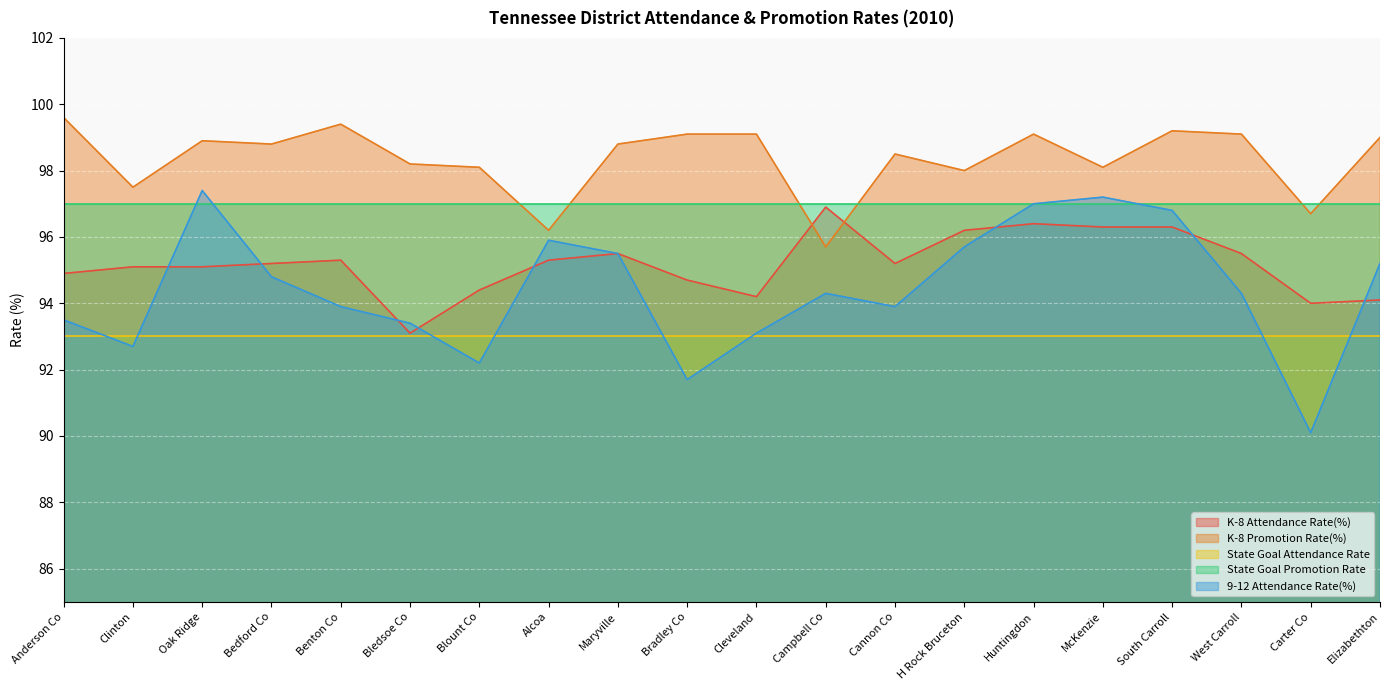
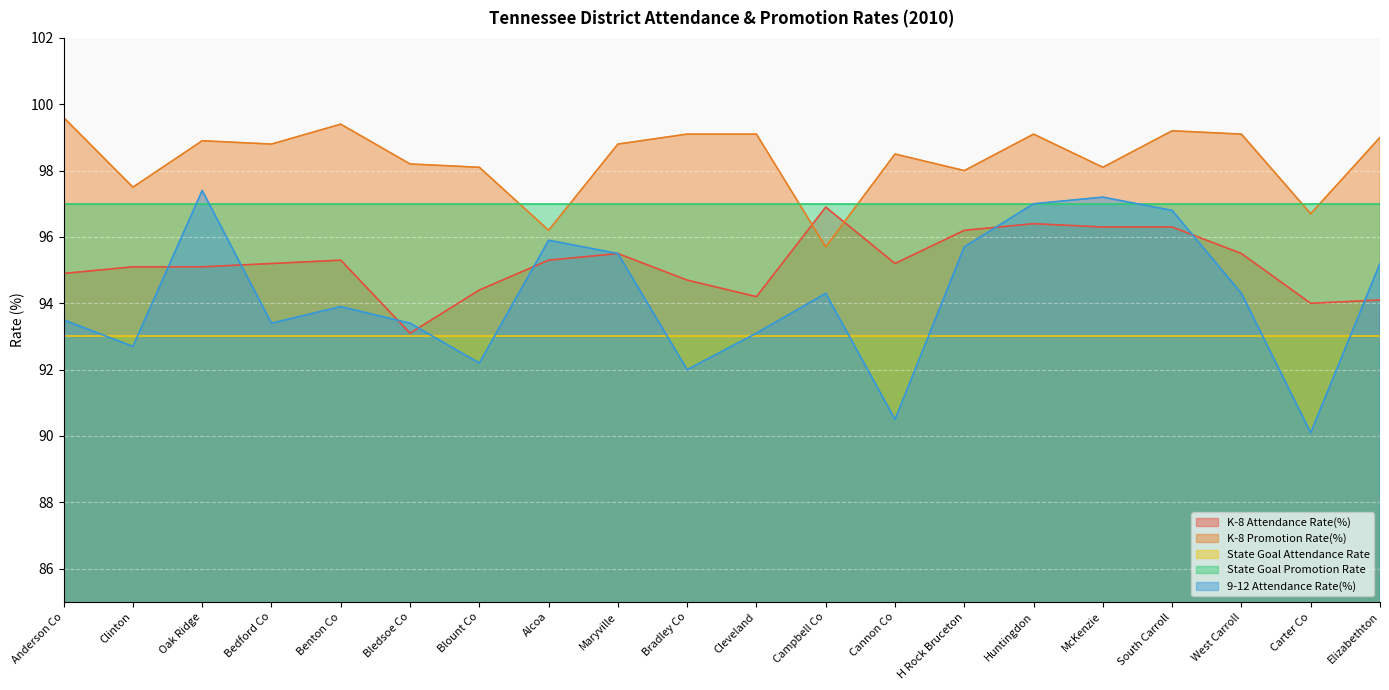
  {
    "State Goal Promotion Rate": {
      "Anderson Co": 97.0,
      "Clinton": 97.0,
      "Oak Ridge": 97.0,
      "Bedford Co": 97.0,
      "Benton Co": 97.0,
      "Bledsoe Co": 97.0,
      "Blount Co": 97.0,
      "Alcoa": 97.0,
      "Maryville": 97.0,
      "Bradley Co": 97.0,
      "Cleveland": 97.0,
      "Campbell Co": 97.0,
      "Cannon Co": 97.0,
      "H Rock Bruceton": 97.0,
      "McKenzie": 97.0,
      "South Carroll": 97.0,
      "West Carroll": 97.0,
      "Carter Co": 97.0,
      "Elizabethton": 97.0
    },
    "9-12 Attendance Rate(%)": {
      "Anderson Co": 93.5,
      "Clinton": 92.7,
      "Oak Ridge": 97.4,
-     "Bedford Co": 94.8,
+     "Bedford Co": 93.4,
      "Benton Co": 93.9,
      "Bledsoe Co": 93.4,
      "Blount Co": 92.2,
      "Alcoa": 95.9,
-     "Bradley Co": 91.7,
+     "Bradley Co": 92.0,
      "Cleveland": 93.1,
      "Campbell Co": 94.3,
-     "Cannon Co": 93.9,
+     "Cannon Co": 90.5,
      "H Rock Bruceton": 95.7,
      "McKenzie": 97.2,
      "South Carroll": 96.8,
      "West Carroll": 94.3,
      "Carter Co": 90.1,
      "Elizabethton": 95.2
    }
  }
